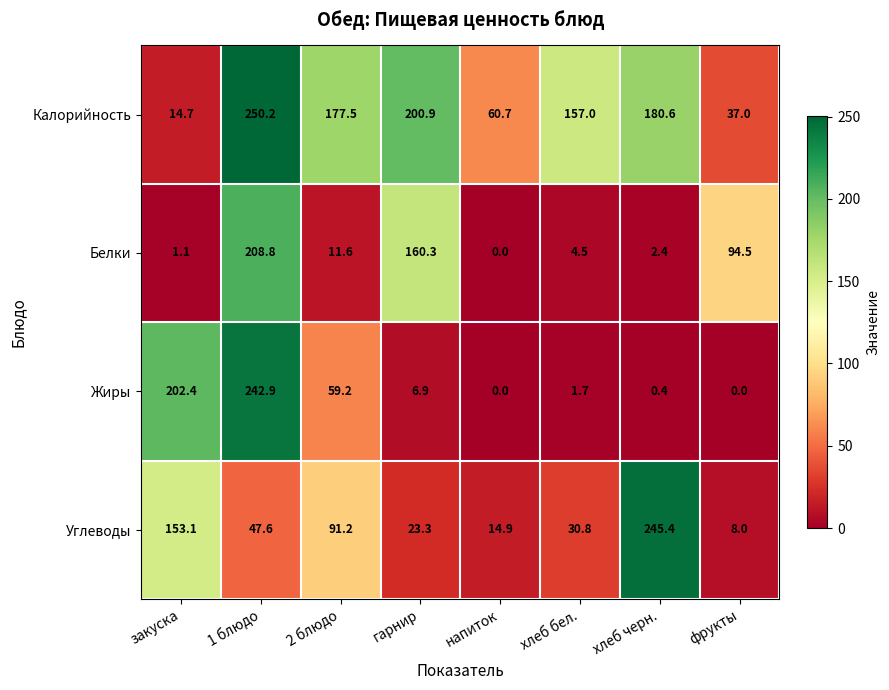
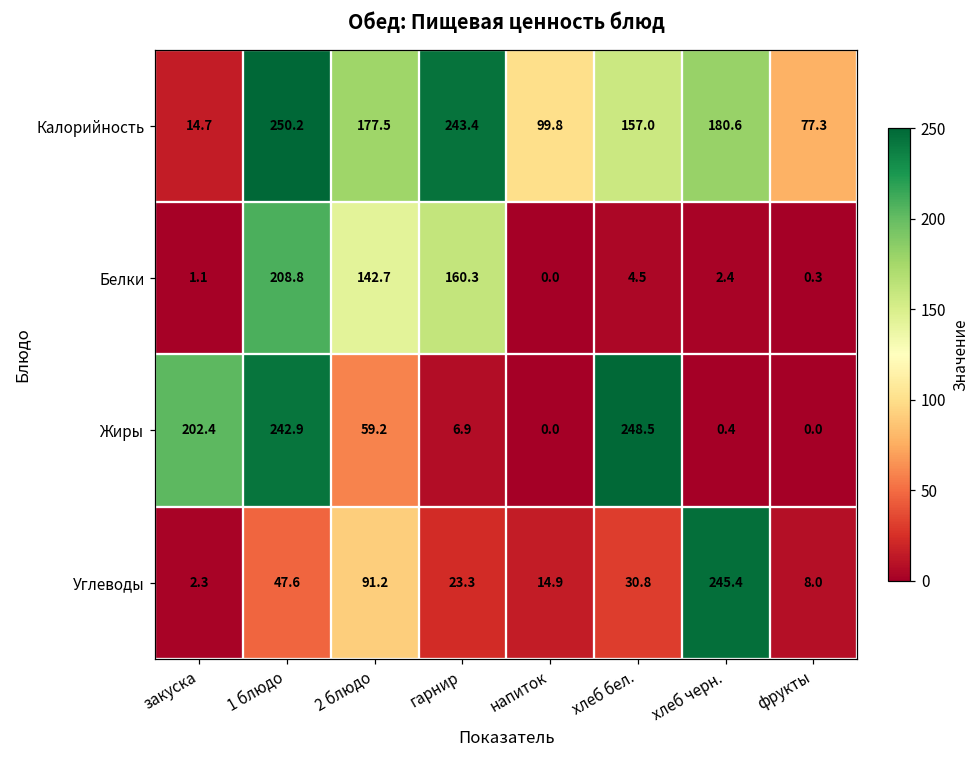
  {
    "Калорийность": {
      "закуска": 14.7,
      "1 блюдо": 250.2,
      "2 блюдо": 177.5,
-     "гарнир": 200.9,
-     "напиток": 60.7,
+     "гарнир": 243.4,
+     "напиток": 99.8,
      "хлеб бел.": 157.0,
      "хлеб черн.": 180.6,
-     "фрукты": 37.0
+     "фрукты": 77.3
    },
    "Белки": {
      "закуска": 1.1,
      "1 блюдо": 208.8,
-     "2 блюдо": 11.6,
+     "2 блюдо": 142.7,
      "гарнир": 160.3,
      "напиток": 0.0,
      "хлеб бел.": 4.5,
      "хлеб черн.": 2.4,
-     "фрукты": 94.5
+     "фрукты": 0.3
    },
    "Жиры": {
      "закуска": 202.4,
      "1 блюдо": 242.9,
      "2 блюдо": 59.2,
      "гарнир": 6.9,
      "напиток": 0.0,
-     "хлеб бел.": 1.7,
+     "хлеб бел.": 248.5,
      "хлеб черн.": 0.4,
      "фрукты": 0.0
    },
    "Углеводы": {
-     "закуска": 153.1,
+     "закуска": 2.3,
      "1 блюдо": 47.6,
      "2 блюдо": 91.2,
      "гарнир": 23.3,
      "напиток": 14.9,
      "хлеб бел.": 30.8,
      "хлеб черн.": 245.4,
      "фрукты": 8.0
    }
  }
